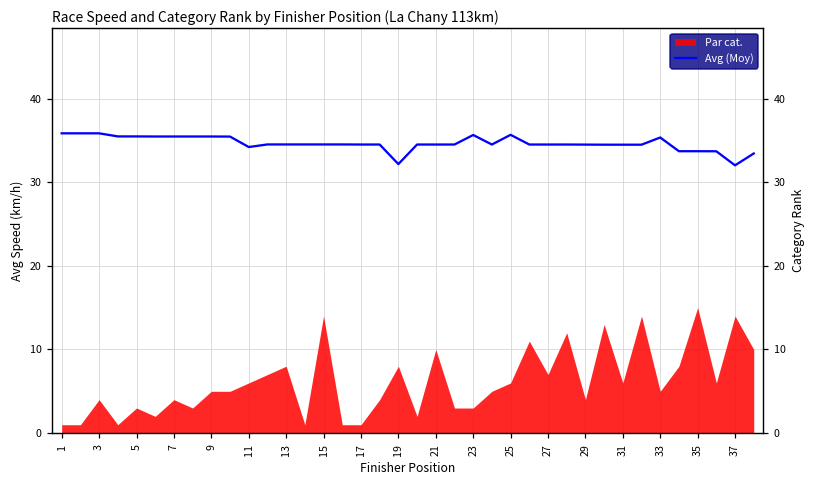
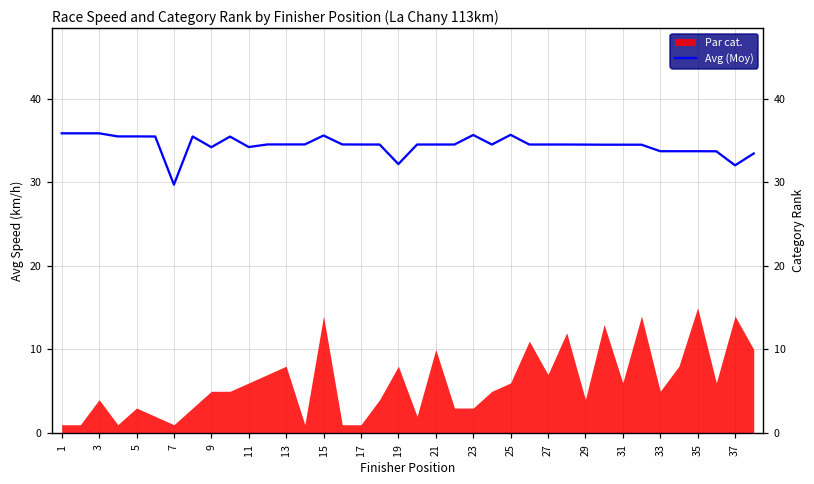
  {
    "Avg (Moy)": {
      "1": 36,
      "3": 36,
      "5": 35,
-     "7": 35,
-     "9": 35,
+     "7": 30,
+     "9": 34,
      "11": 34,
      "13": 35,
-     "15": 35,
+     "15": 36,
      "17": 35,
      "19": 32,
      "21": 35,
      "23": 36,
      "25": 36,
      "27": 35,
      "29": 35,
      "31": 35,
-     "33": 35,
+     "33": 34,
      "35": 34,
      "37": 32
    },
    "Par cat.": {
      "1": 1,
      "3": 4,
      "5": 3,
-     "7": 4,
+     "7": 1,
      "9": 5,
      "11": 6,
      "13": 8,
      "15": 14,
      "17": 1,
      "19": 8,
      "21": 10,
      "23": 3,
      "25": 6,
      "27": 7,
      "29": 4,
      "31": 6,
      "33": 5,
      "35": 15,
      "37": 14
    }
  }
